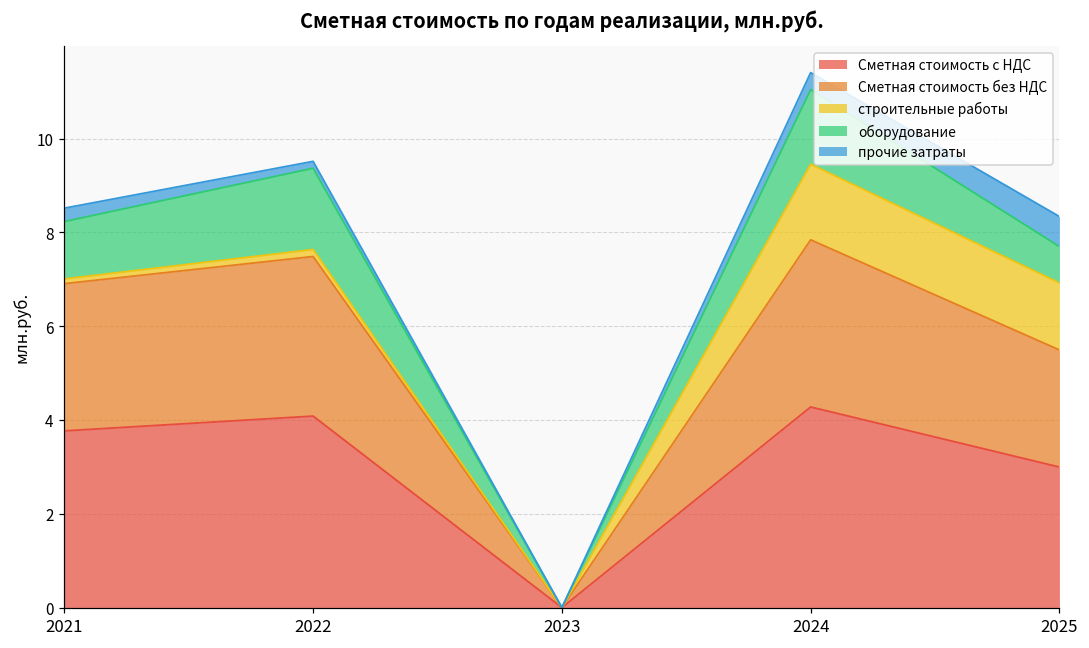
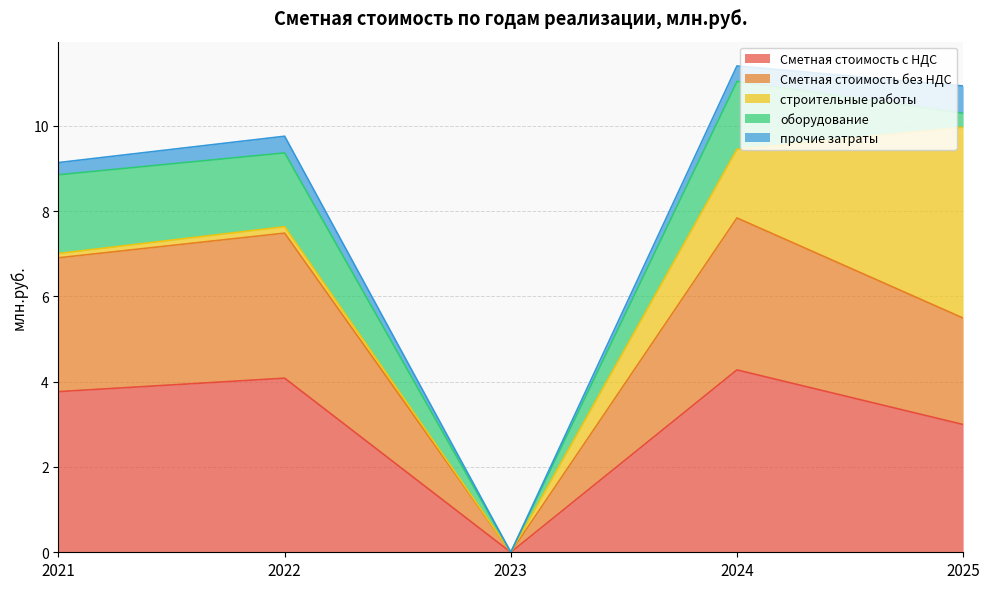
  {
    "строительные работы": {
      "2021": 0.1,
      "2022": 0.1,
      "2024": 1.6,
-     "2025": 1.4
+     "2025": 4.5
    },
    "оборудование": {
-     "2021": 1.2,
+     "2021": 1.8,
      "2022": 1.7,
      "2024": 1.6,
-     "2025": 0.8
+     "2025": 0.3
    },
    "прочие затраты": {
      "2021": 0.3,
-     "2022": 0.1,
+     "2022": 0.4,
      "2024": 0.4,
      "2025": 0.6
    }
  }
